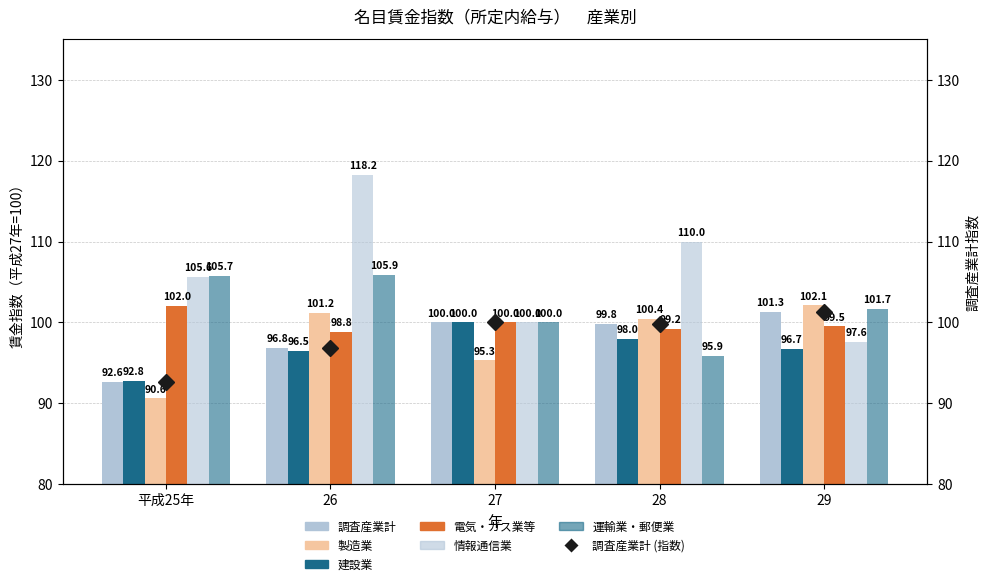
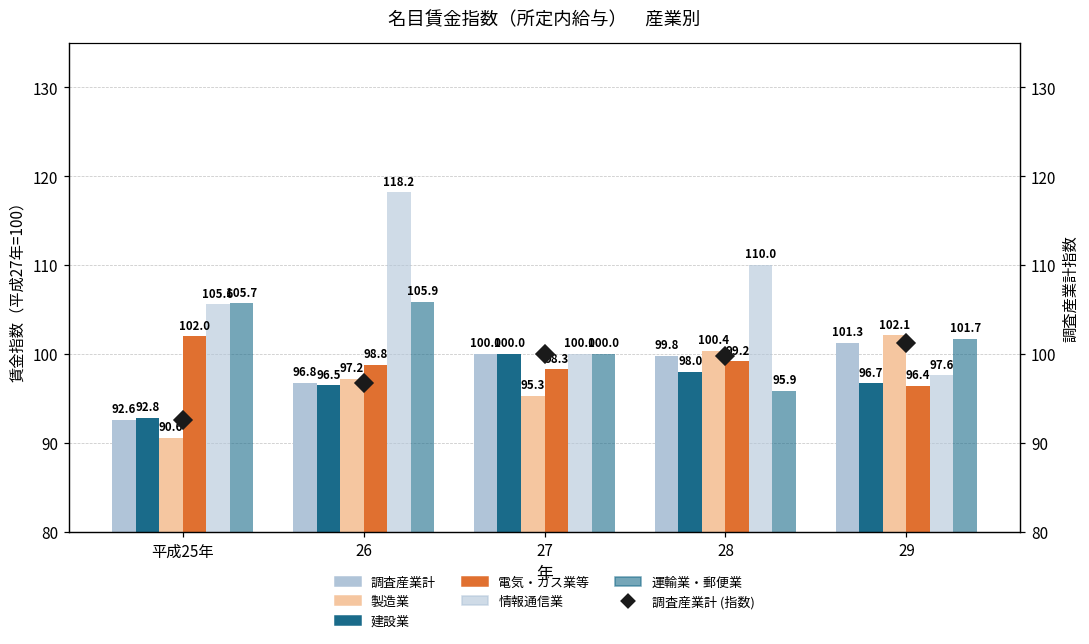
  {
    "製造業": {
      "平成25年": 90.6,
-     "26": 101.2,
+     "26": 97.2,
      "27": 95.3,
      "28": 100.4,
      "29": 102.1
    },
    "電気・ガス業等": {
      "平成25年": 102.0,
      "26": 98.8,
-     "27": 100.0,
-     "29": 99.5
+     "27": 98.3,
+     "29": 96.4
    }
  }
